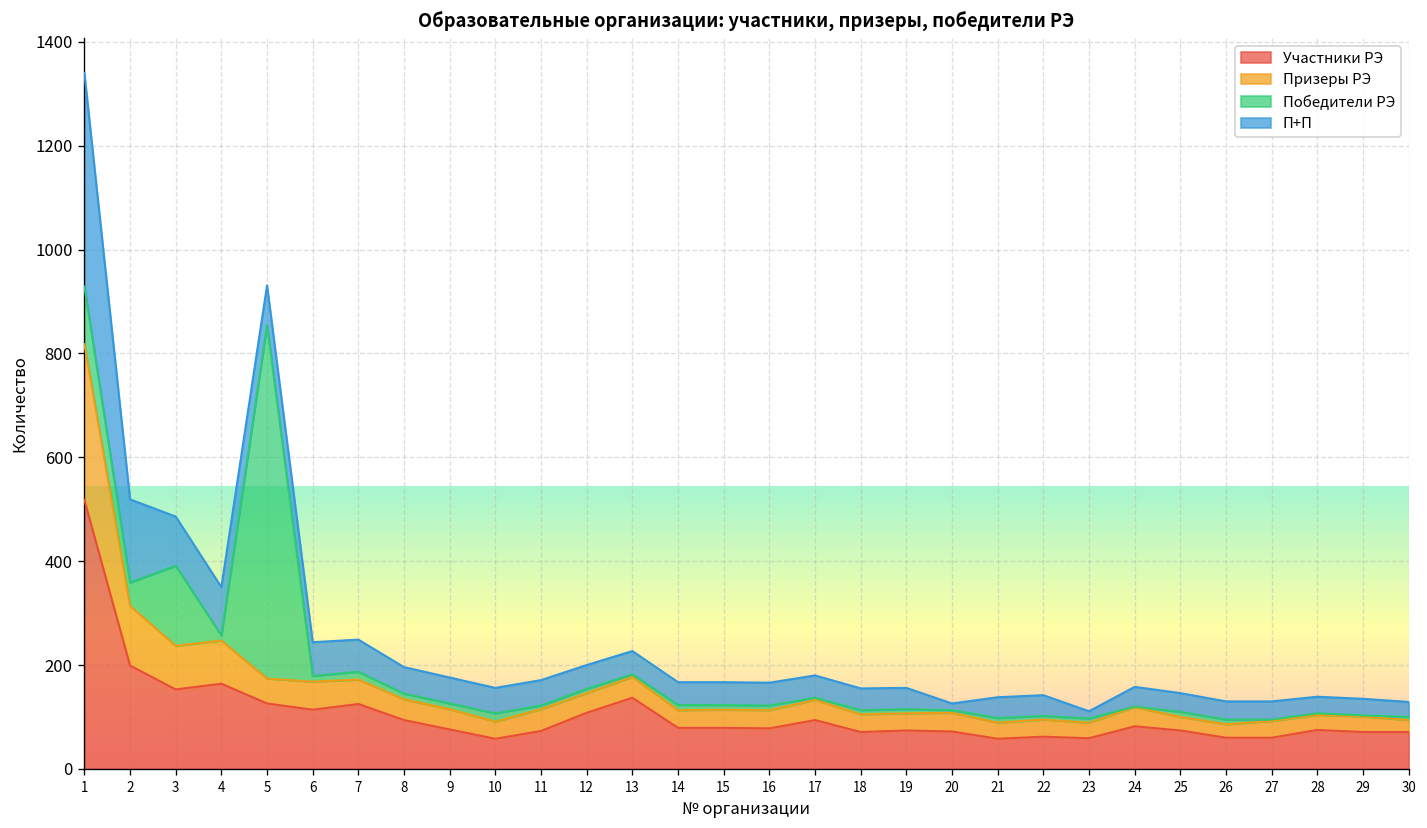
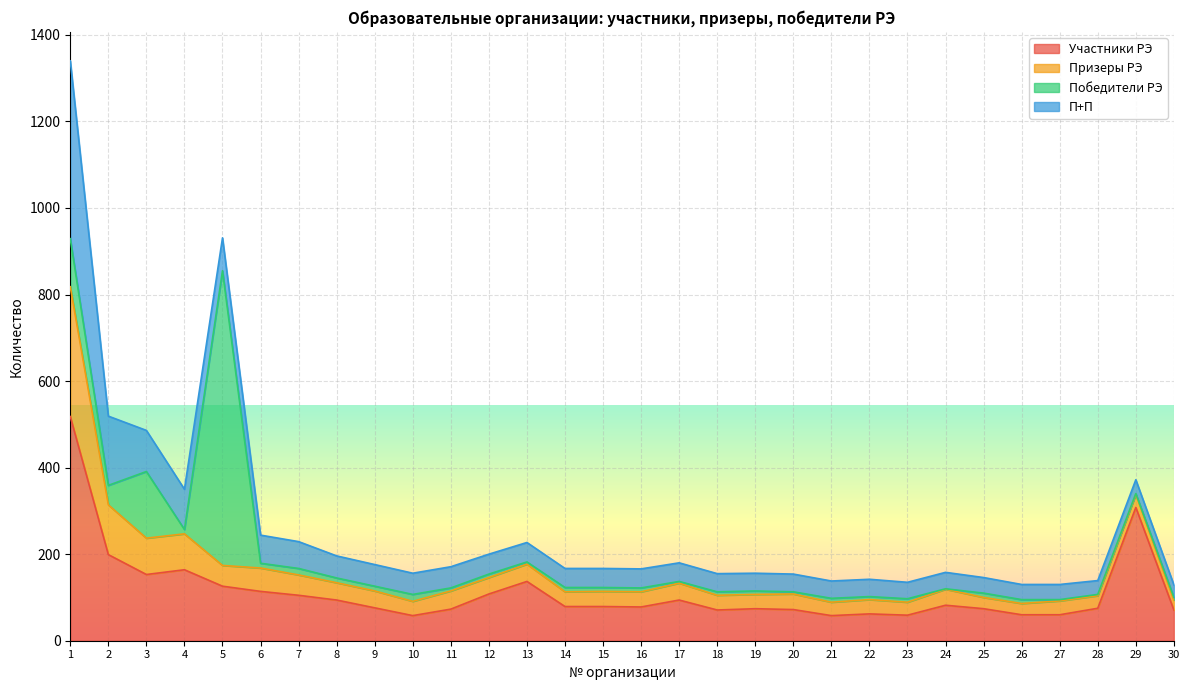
  {
    "Участники РЭ": {
      "1": 520,
      "2": 200,
      "3": 150,
      "4": 160,
      "5": 130,
      "6": 110,
-     "7": 130,
+     "7": 110,
      "8": 90,
      "9": 80,
      "10": 60,
      "11": 70,
      "12": 110,
      "13": 140,
      "14": 80,
      "15": 80,
      "16": 80,
      "17": 90,
      "18": 70,
      "19": 70,
      "20": 70,
      "21": 60,
      "22": 60,
      "23": 60,
      "24": 80,
      "25": 70,
      "26": 60,
      "27": 60,
      "28": 80,
-     "29": 70,
+     "29": 310,
      "30": 70
    },
    "Призеры РЭ": {
      "1": 300,
      "2": 120,
      "3": 80,
      "4": 80,
      "5": 50,
      "6": 50,
      "7": 50,
      "8": 40,
      "9": 40,
      "10": 30,
      "11": 40,
      "12": 40,
      "14": 30,
      "15": 40,
      "16": 40,
      "18": 30,
      "19": 30,
      "21": 30,
      "22": 30,
      "23": 30,
      "25": 30,
      "26": 30,
      "30": 20
    },
    "Победители РЭ": {
      "1": 110,
      "2": 50,
      "3": 150,
      "4": 10,
      "5": 680,
      "6": 10,
      "7": 20,
      "8": 10,
      "9": 10,
      "10": 20,
      "11": 10,
      "12": 10,
      "14": 10,
      "15": 10,
      "16": 10,
      "18": 10,
      "19": 10,
      "21": 10,
      "22": 10,
      "23": 10,
      "25": 10,
      "26": 10,
      "30": 10
    },
    "П+П": {
      "1": 410,
      "2": 160,
      "3": 100,
      "4": 90,
      "5": 80,
      "6": 70,
      "7": 60,
      "8": 50,
      "9": 50,
      "10": 50,
      "11": 50,
      "12": 50,
      "13": 50,
      "14": 40,
      "15": 40,
      "16": 40,
      "17": 40,
      "18": 40,
      "19": 40,
-     "20": 10,
+     "20": 40,
      "21": 40,
      "22": 40,
-     "23": 10,
+     "23": 40,
      "24": 40,
      "25": 40,
      "26": 40,
      "27": 40,
      "28": 30,
      "29": 30,
      "30": 30
    }
  }
